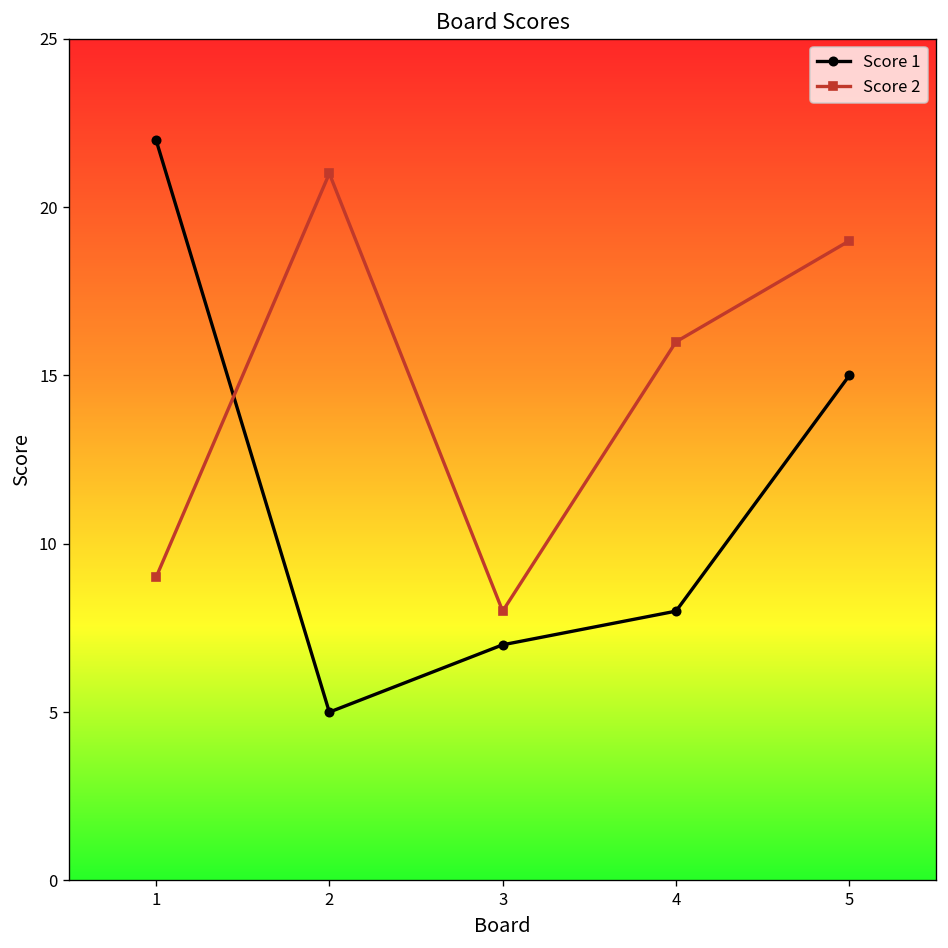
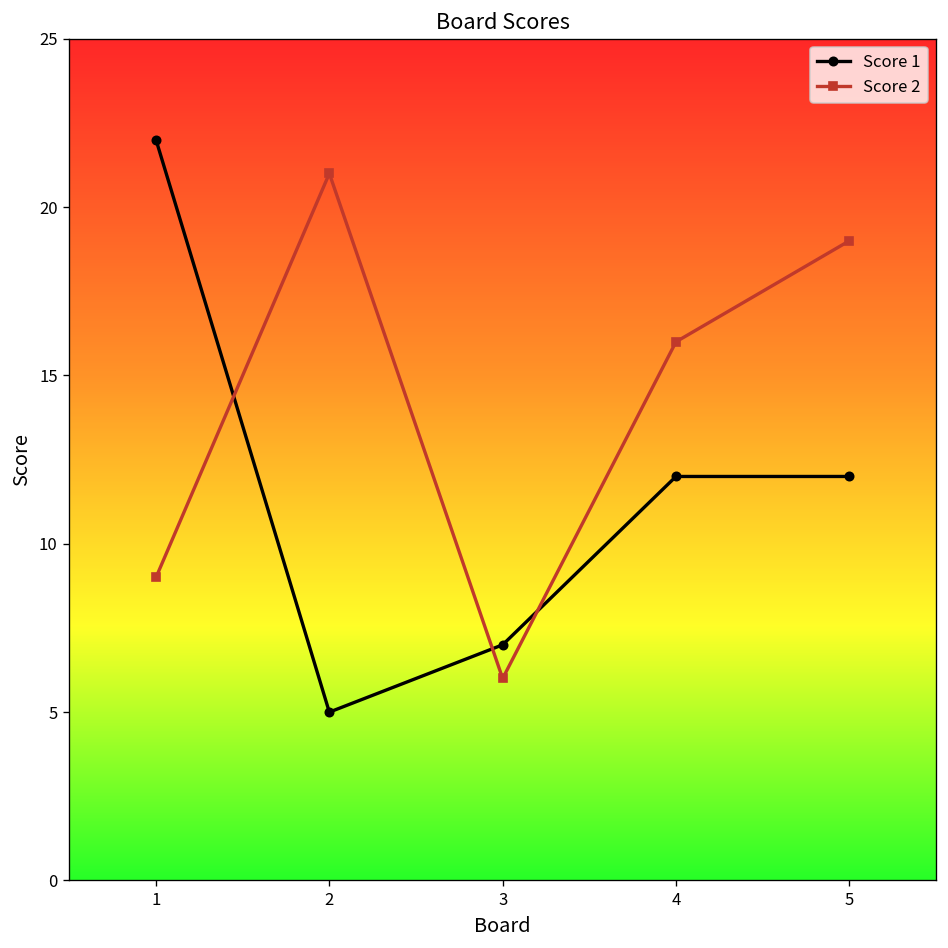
  {
    "Score 1": {
      "1": 22,
      "2": 5,
      "3": 7,
-     "4": 8,
-     "5": 15
+     "4": 12,
+     "5": 12
    },
    "Score 2": {
      "1": 9,
      "2": 21,
-     "3": 8,
+     "3": 6,
      "4": 16,
      "5": 19
    }
  }
